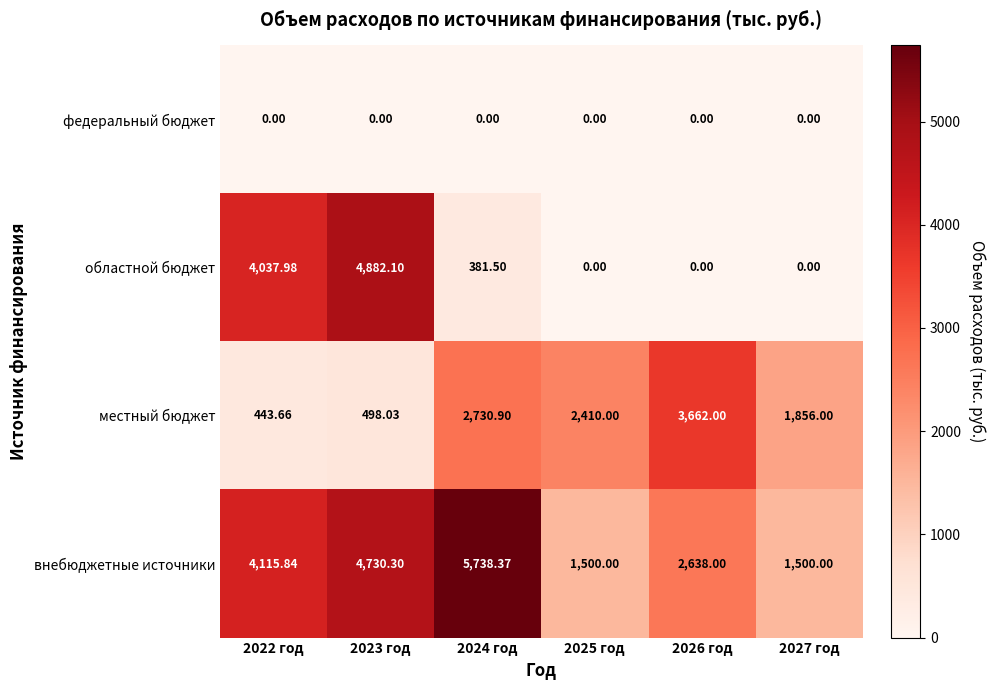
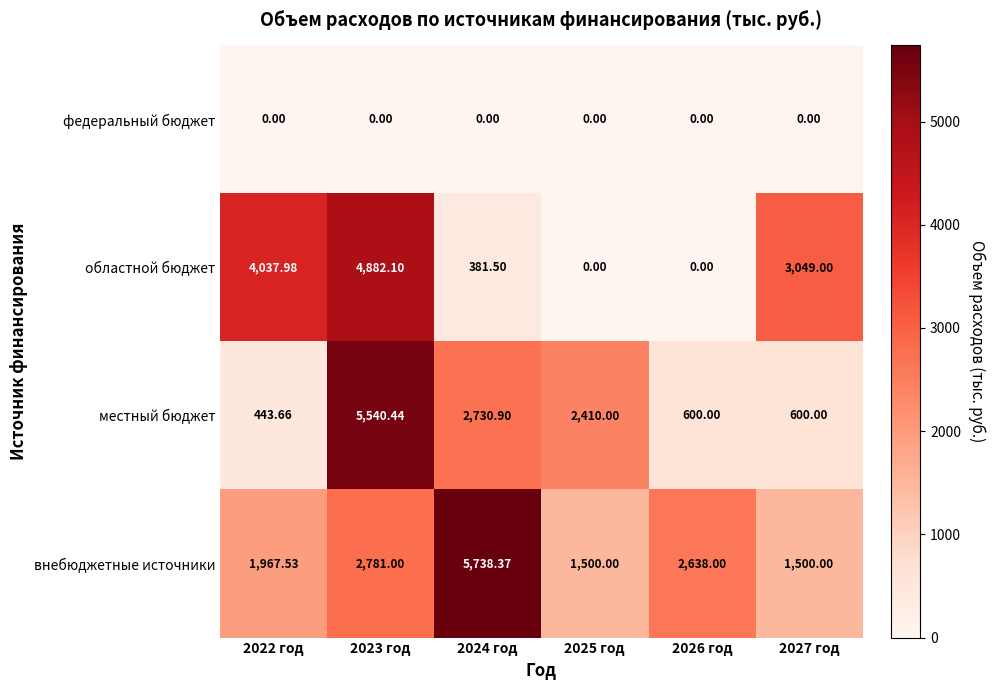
  {
    "областной бюджет": {
-     "2027 год": "0.00"
+     "2027 год": "3,049.00"
    },
    "местный бюджет": {
-     "2023 год": "498.03",
-     "2026 год": "3,662.00",
-     "2027 год": "1,856.00"
+     "2023 год": "5,540.44",
+     "2026 год": "600.00",
+     "2027 год": "600.00"
    },
    "внебюджетные источники": {
-     "2022 год": "4,115.84",
-     "2023 год": "4,730.30"
+     "2022 год": "1,967.53",
+     "2023 год": "2,781.00"
    }
  }
